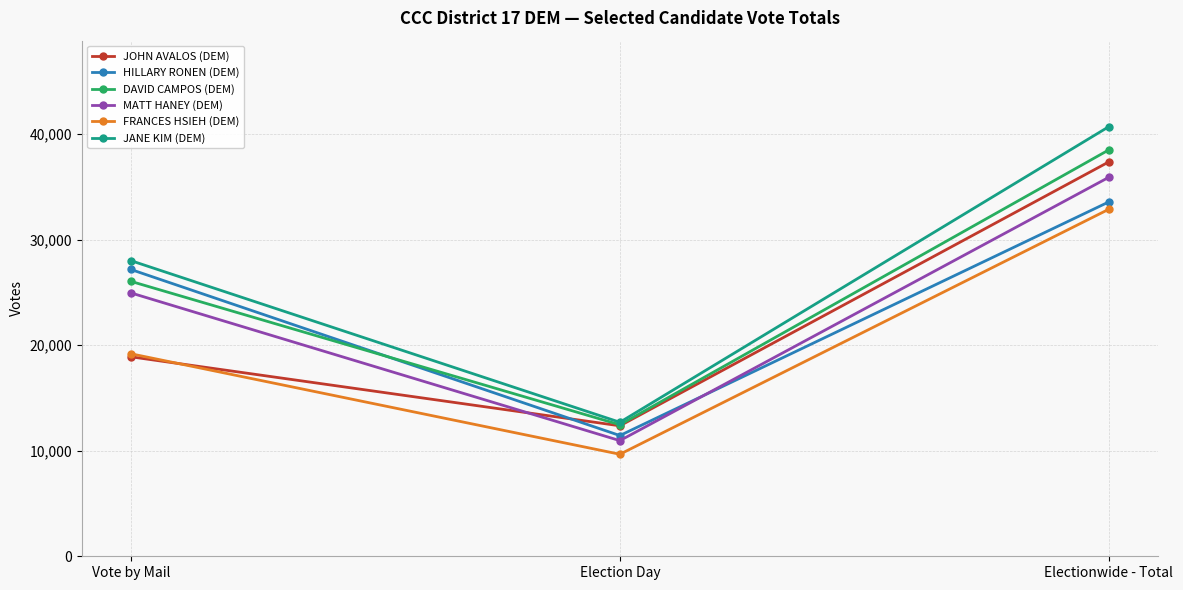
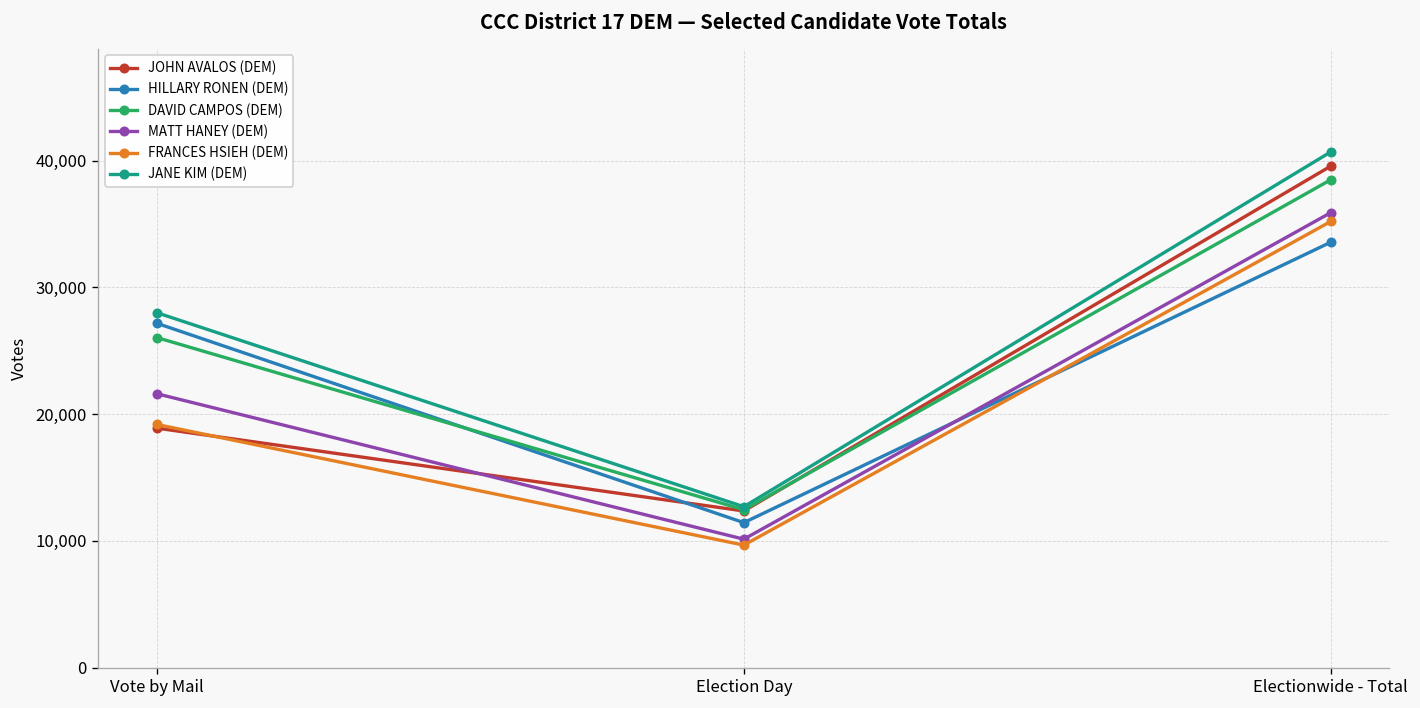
  {
    "JOHN AVALOS (DEM)": {
      "Vote by Mail": "18,900",
-     "Electionwide - Total": "37,400"
+     "Electionwide - Total": "39,600"
    },
    "HILLARY RONEN (DEM)": {
      "Vote by Mail": "27,200",
      "Election Day": "11,400",
      "Electionwide - Total": "33,600"
    },
    "MATT HANEY (DEM)": {
-     "Vote by Mail": "25,000",
-     "Election Day": "11,000",
+     "Vote by Mail": "21,600",
+     "Election Day": "10,100",
      "Electionwide - Total": "35,900"
    },
    "FRANCES HSIEH (DEM)": {
      "Vote by Mail": "19,200",
      "Election Day": "9,700",
-     "Electionwide - Total": "32,900"
+     "Electionwide - Total": "35,200"
    }
  }
